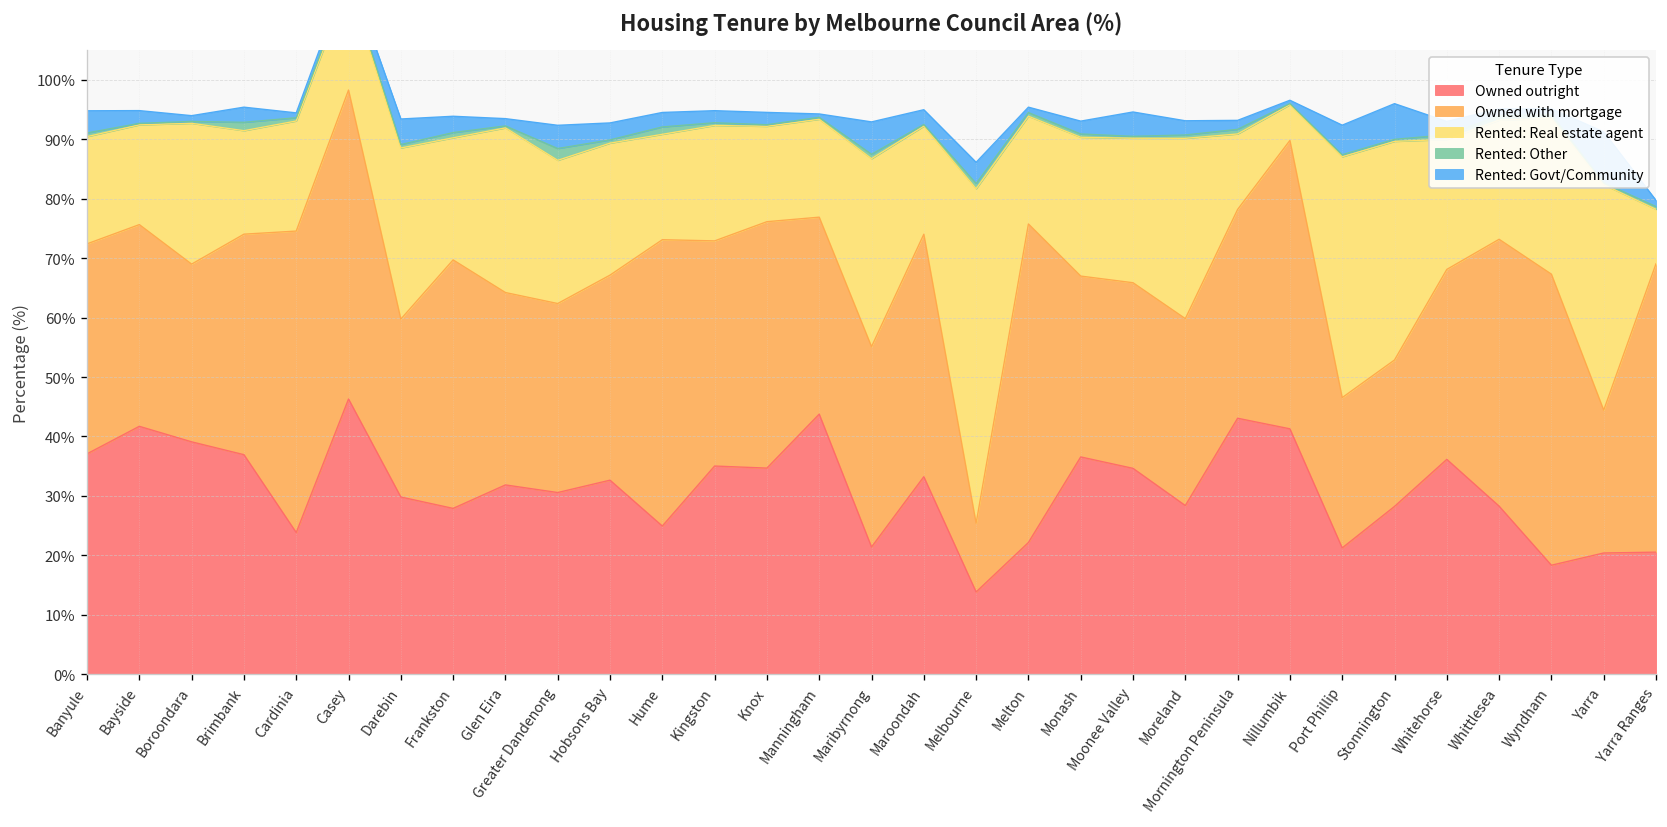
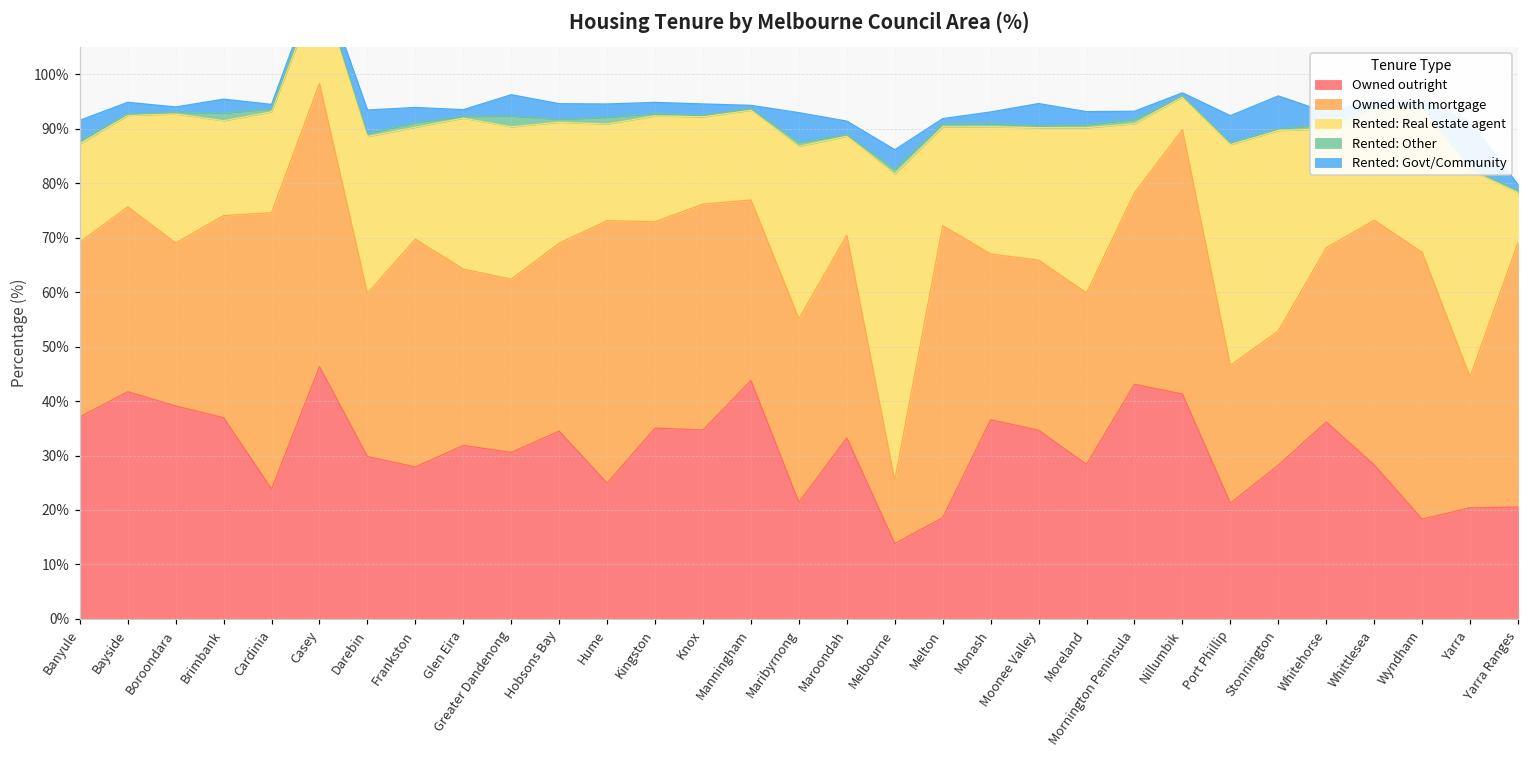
  {
    "Owned outright": {
      "Banyule": "37%",
      "Bayside": "42%",
      "Boroondara": "39%",
      "Brimbank": "37%",
      "Cardinia": "24%",
      "Casey": "46%",
      "Darebin": "30%",
      "Frankston": "28%",
      "Glen Eira": "32%",
      "Greater Dandenong": "31%",
-     "Hobsons Bay": "33%",
+     "Hobsons Bay": "34%",
      "Hume": "25%",
      "Kingston": "35%",
      "Knox": "35%",
      "Manningham": "44%",
      "Maribyrnong": "21%",
      "Maroondah": "33%",
      "Melbourne": "14%",
-     "Melton": "22%",
+     "Melton": "19%",
      "Monash": "37%",
      "Moonee Valley": "35%",
      "Moreland": "28%",
      "Mornington Peninsula": "43%",
      "Nillumbik": "41%",
      "Port Phillip": "21%",
      "Stonnington": "28%",
      "Whitehorse": "36%",
      "Whittlesea": "28%",
      "Wyndham": "18%",
      "Yarra": "20%",
      "Yarra Ranges": "21%"
    },
    "Owned with mortgage": {
-     "Banyule": "35%",
+     "Banyule": "32%",
      "Bayside": "34%",
      "Boroondara": "30%",
      "Brimbank": "37%",
      "Cardinia": "51%",
      "Casey": "52%",
      "Darebin": "30%",
      "Frankston": "42%",
      "Glen Eira": "32%",
      "Greater Dandenong": "32%",
      "Hobsons Bay": "35%",
      "Hume": "48%",
      "Kingston": "38%",
      "Knox": "41%",
      "Manningham": "33%",
      "Maribyrnong": "34%",
-     "Maroondah": "41%",
+     "Maroondah": "37%",
      "Melbourne": "12%",
      "Melton": "54%",
      "Monash": "30%",
      "Moonee Valley": "31%",
      "Moreland": "31%",
      "Mornington Peninsula": "35%",
      "Nillumbik": "49%",
      "Port Phillip": "25%",
      "Stonnington": "25%",
      "Whitehorse": "32%",
      "Whittlesea": "45%",
      "Wyndham": "49%",
      "Yarra": "24%",
      "Yarra Ranges": "49%"
    },
    "Rented: Real estate agent": {
      "Banyule": "18%",
      "Brimbank": "17%",
      "Cardinia": "19%",
      "Darebin": "29%",
      "Frankston": "21%",
-     "Greater Dandenong": "24%",
+     "Greater Dandenong": "28%",
      "Hobsons Bay": "22%",
      "Hume": "18%",
      "Maribyrnong": "32%",
      "Melbourne": "56%",
      "Melton": "18%",
      "Monash": "23%",
      "Moreland": "30%",
      "Mornington Peninsula": "13%"
    },
    "Rented: Other": {
      "Banyule": "1%",
      "Brimbank": "1%",
      "Cardinia": "1%",
      "Darebin": "1%",
      "Frankston": "1%",
      "Greater Dandenong": "2%",
      "Hobsons Bay": "1%",
      "Hume": "1%",
      "Maribyrnong": "1%",
      "Melbourne": "1%",
      "Melton": "1%",
      "Monash": "1%",
      "Moreland": "1%",
      "Mornington Peninsula": "1%"
    },
    "Rented: Govt/Community": {
      "Banyule": "4%",
      "Bayside": "2%",
      "Boroondara": "1%",
      "Brimbank": "3%",
      "Cardinia": "1%",
      "Darebin": "4%",
      "Frankston": "3%",
      "Glen Eira": "1%",
      "Greater Dandenong": "4%",
      "Hobsons Bay": "3%",
      "Hume": "2%",
      "Kingston": "2%",
      "Knox": "2%",
      "Manningham": "1%",
      "Maribyrnong": "5%",
      "Maroondah": "2%",
      "Melbourne": "4%",
      "Melton": "1%",
      "Monash": "2%",
      "Moonee Valley": "4%",
      "Moreland": "2%",
      "Mornington Peninsula": "2%",
      "Nillumbik": "1%",
      "Port Phillip": "5%",
      "Stonnington": "6%",
      "Yarra Ranges": "1%"
    }
  }
